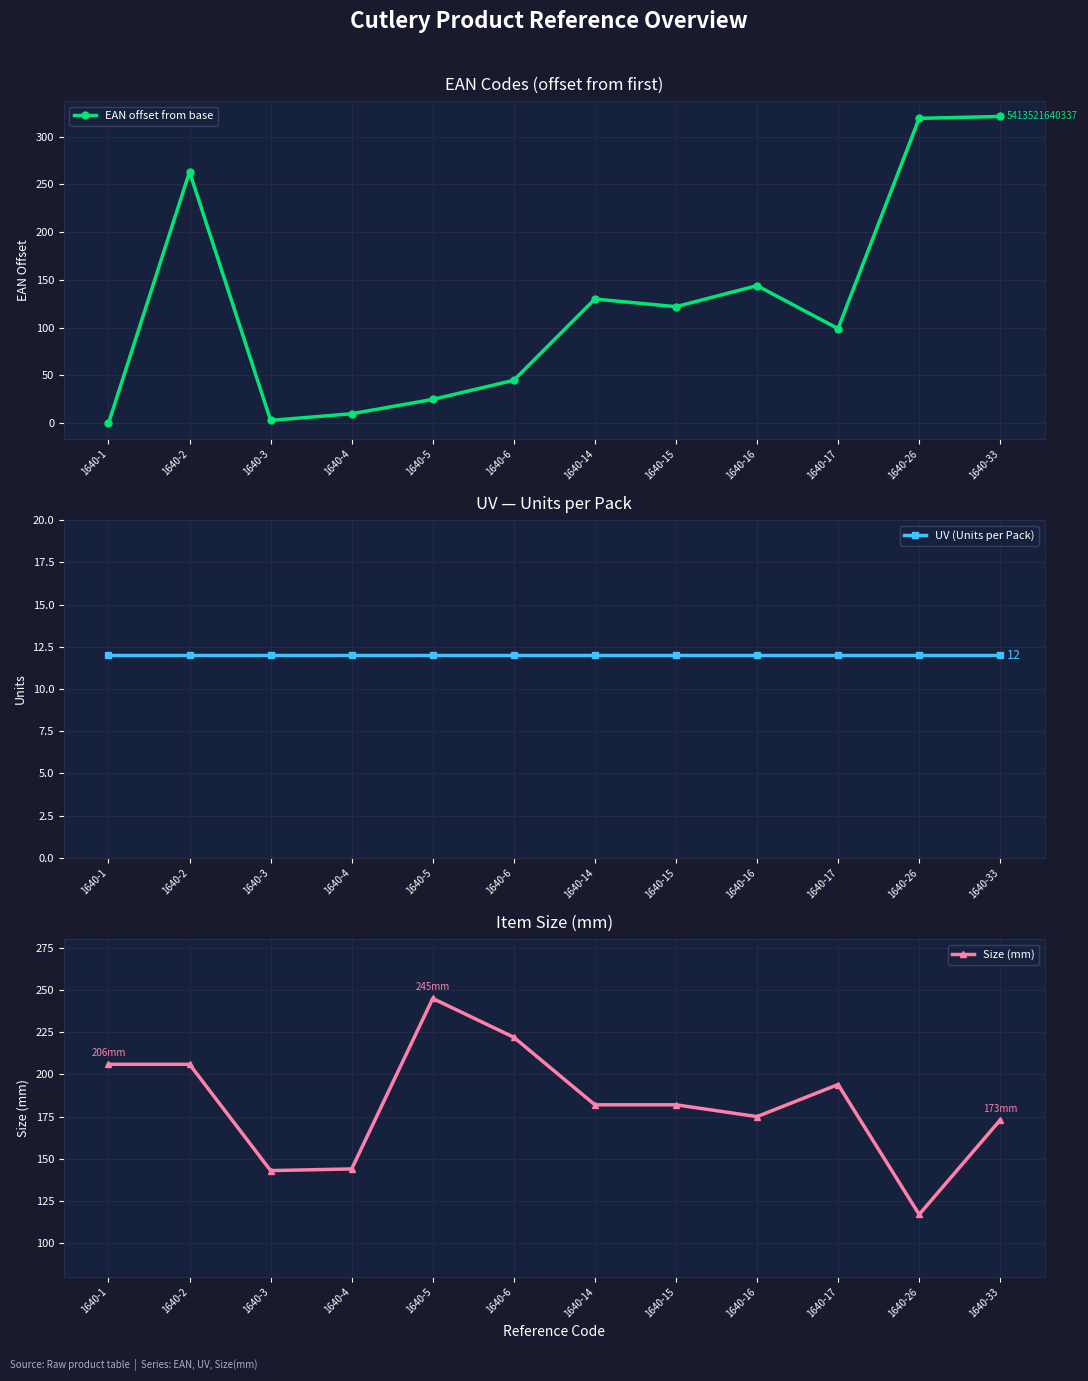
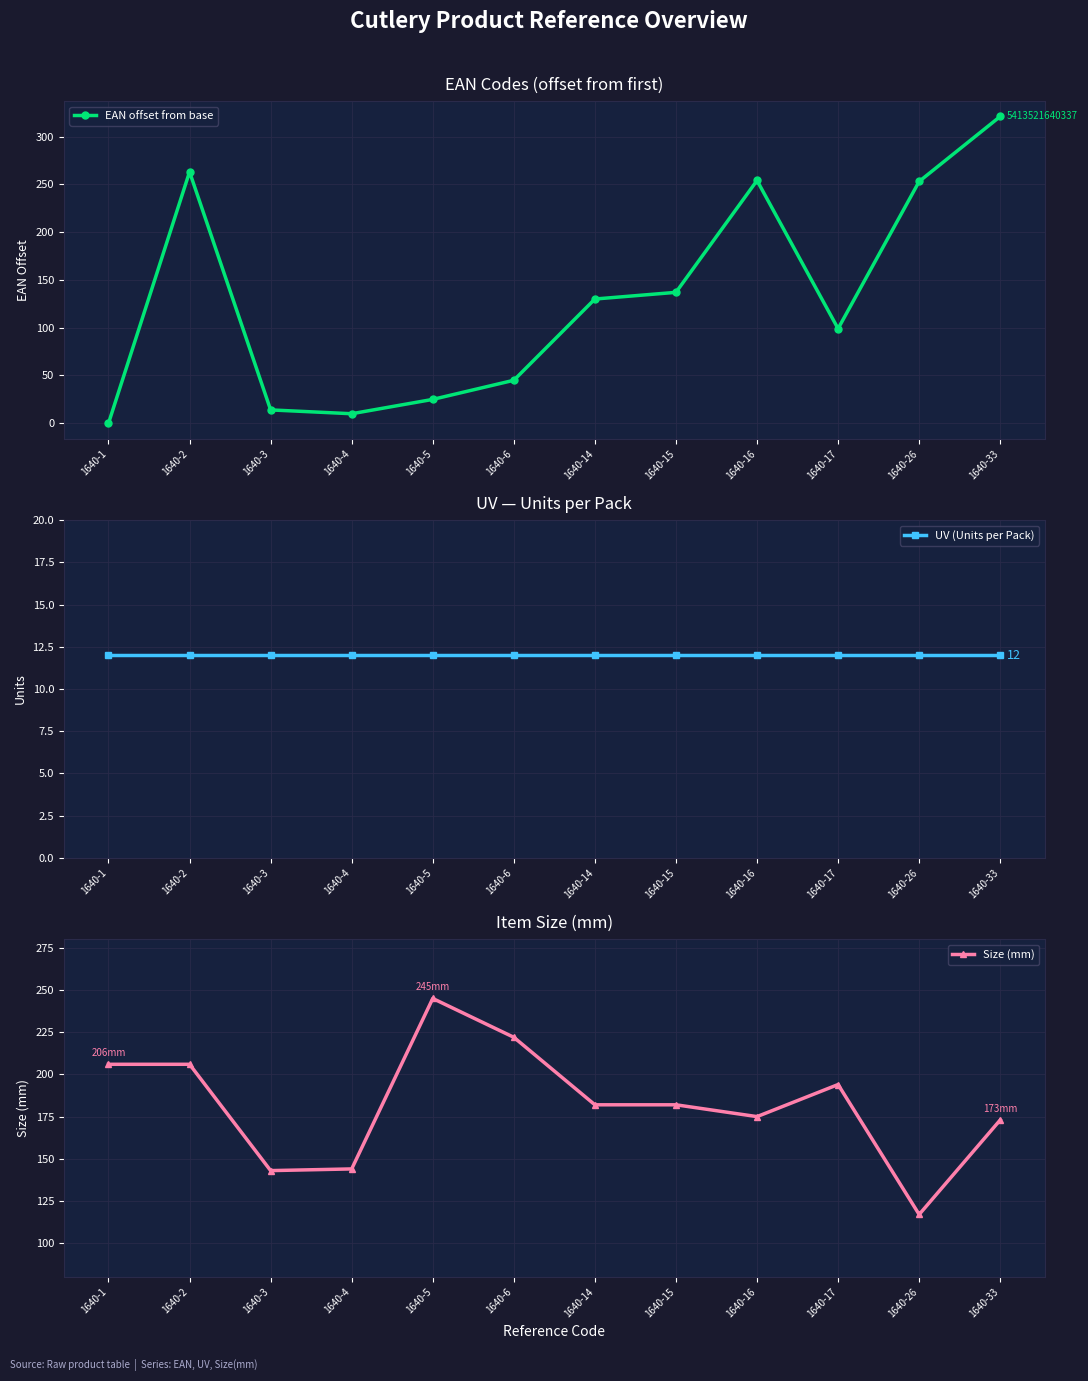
  {
    "EAN Codes (offset from first)": {
      "1640-1": 0,
      "1640-2": 260,
-     "1640-3": 0,
+     "1640-3": 10,
      "1640-4": 10,
      "1640-5": 30,
      "1640-6": 50,
      "1640-14": 130,
-     "1640-15": 120,
-     "1640-16": 140,
+     "1640-15": 140,
+     "1640-16": 250,
      "1640-17": 100,
-     "1640-26": 320
+     "1640-26": 250
    },
    "UV — Units per Pack": {
      "1640-33": 12
    },
    "Item Size (mm)": {
      "1640-1": 206,
      "1640-5": 245,
      "1640-33": 173
    }
  }
